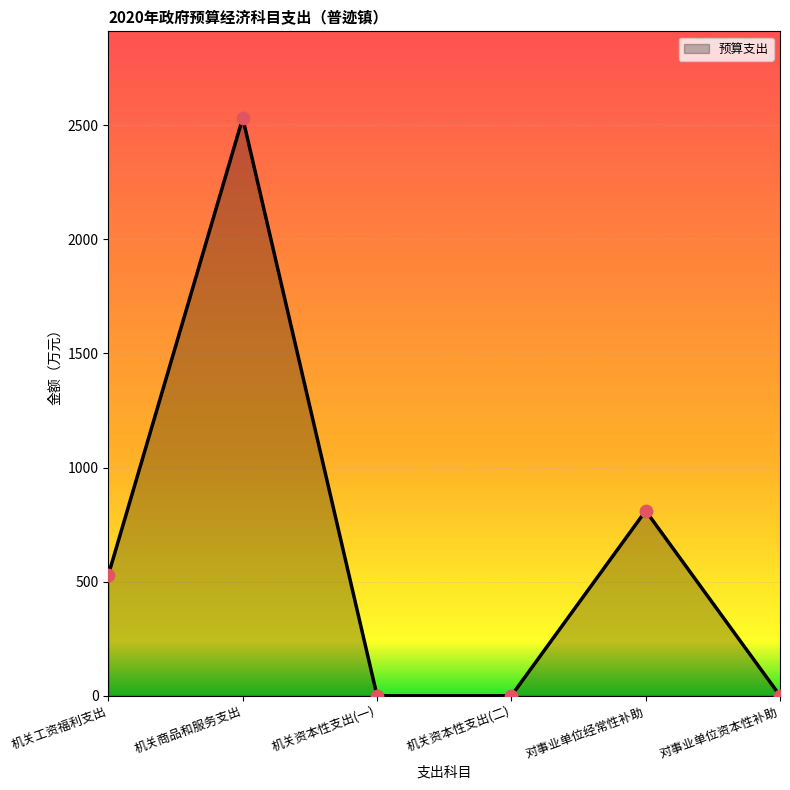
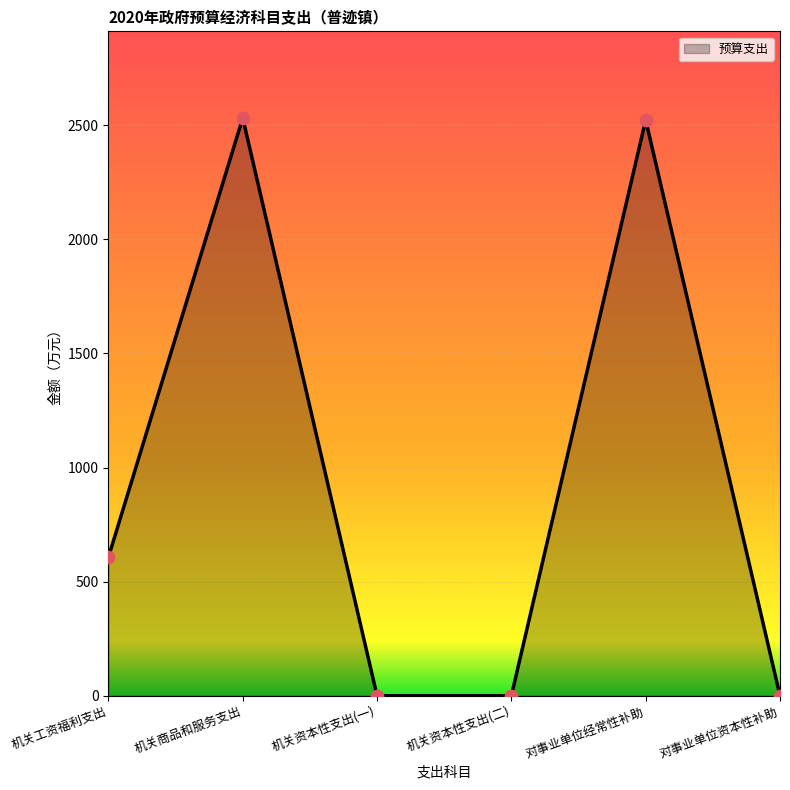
  {
-   "机关工资福利支出": 530,
+   "机关工资福利支出": 610,
    "机关商品和服务支出": 2530,
    "机关资本性支出(一)": 0,
    "机关资本性支出(二)": 0,
-   "对事业单位经常性补助": 810,
+   "对事业单位经常性补助": 2520,
    "对事业单位资本性补助": 0
  }
